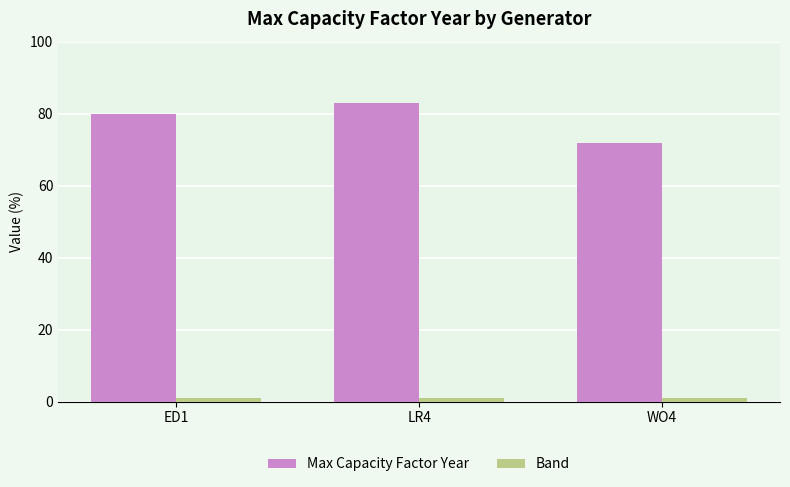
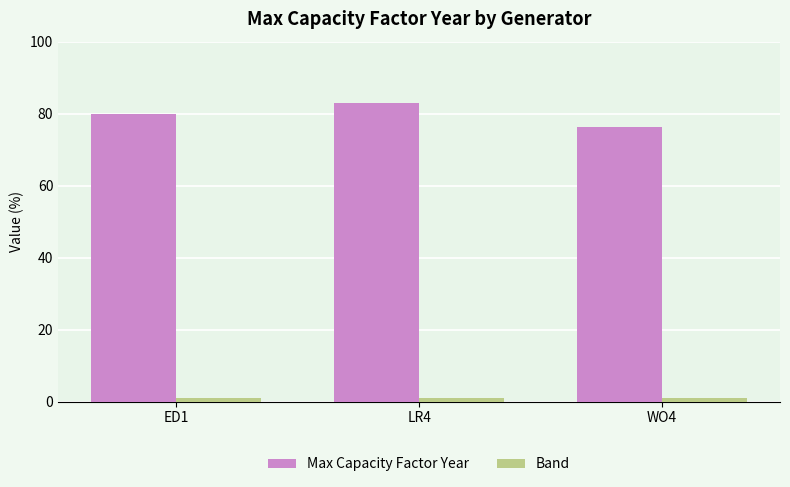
  {
    "Max Capacity Factor Year": {
      "ED1": 80,
      "LR4": 83,
-     "WO4": 72
+     "WO4": 76
    },
    "Band": {
      "ED1": 1,
      "LR4": 1,
      "WO4": 1
    }
  }
